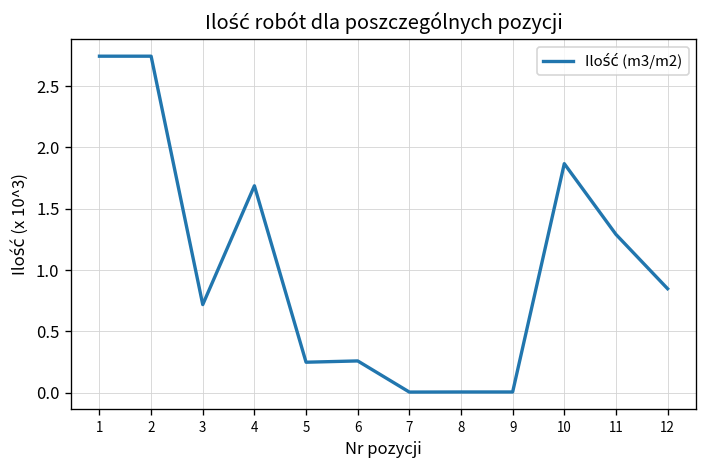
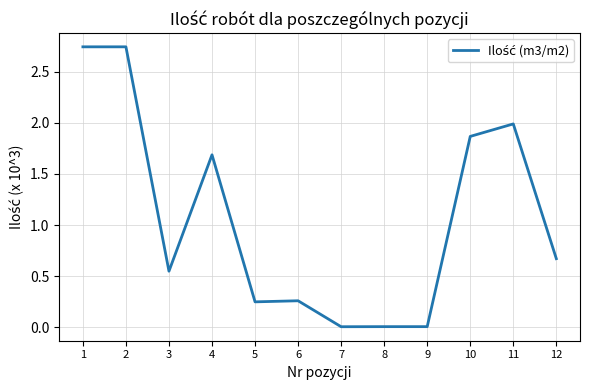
  {
    "1": 2.74,
    "2": 2.74,
-   "3": 0.72,
+   "3": 0.55,
    "4": 1.69,
    "5": 0.25,
    "6": 0.26,
    "7": 0.01,
    "8": 0.01,
    "9": 0.01,
    "10": 1.87,
-   "11": 1.29,
-   "12": 0.85
+   "11": 1.99,
+   "12": 0.67
  }
